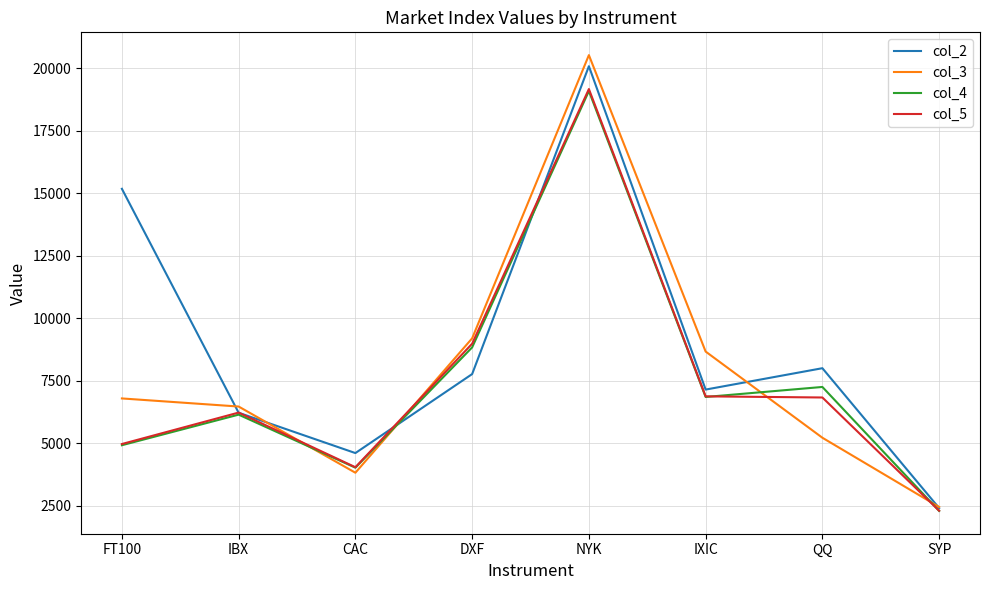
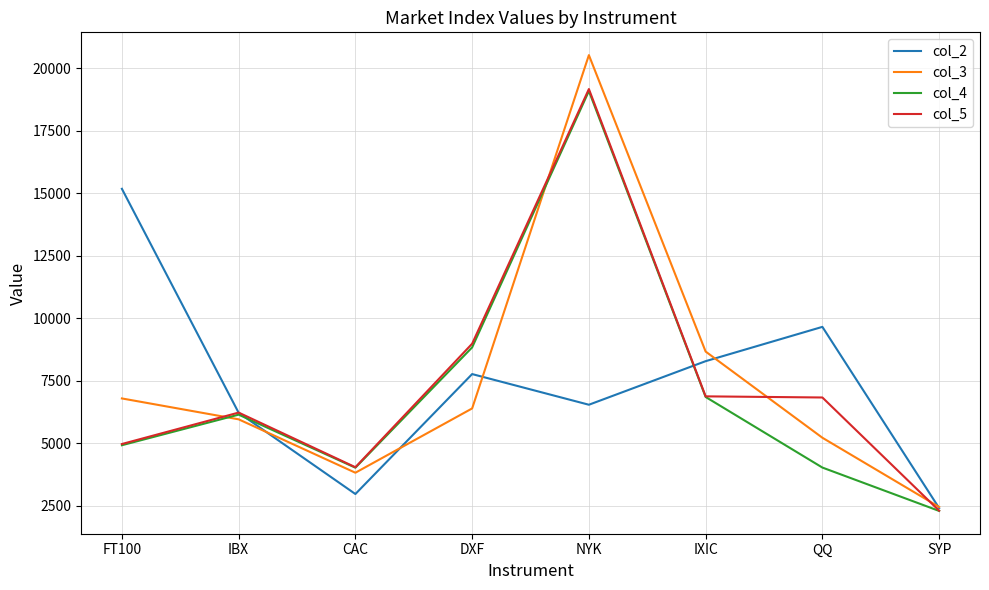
  {
    "col_2": {
      "FT100": 15200,
-     "CAC": 4600,
+     "CAC": 3000,
      "DXF": 7800,
-     "NYK": 20100,
-     "IXIC": 7200,
-     "QQ": 8000
+     "NYK": 6500,
+     "IXIC": 8300,
+     "QQ": 9700
    },
    "col_3": {
      "FT100": 6800,
-     "IBX": 6500,
+     "IBX": 6000,
      "CAC": 3800,
-     "DXF": 9200,
+     "DXF": 6400,
      "NYK": 20500,
      "IXIC": 8700,
      "QQ": 5200
    },
    "col_4": {
      "DXF": 8800,
-     "QQ": 7300
+     "QQ": 4000
    },
    "col_5": {
      "DXF": 9000,
      "QQ": 6800
    }
  }
